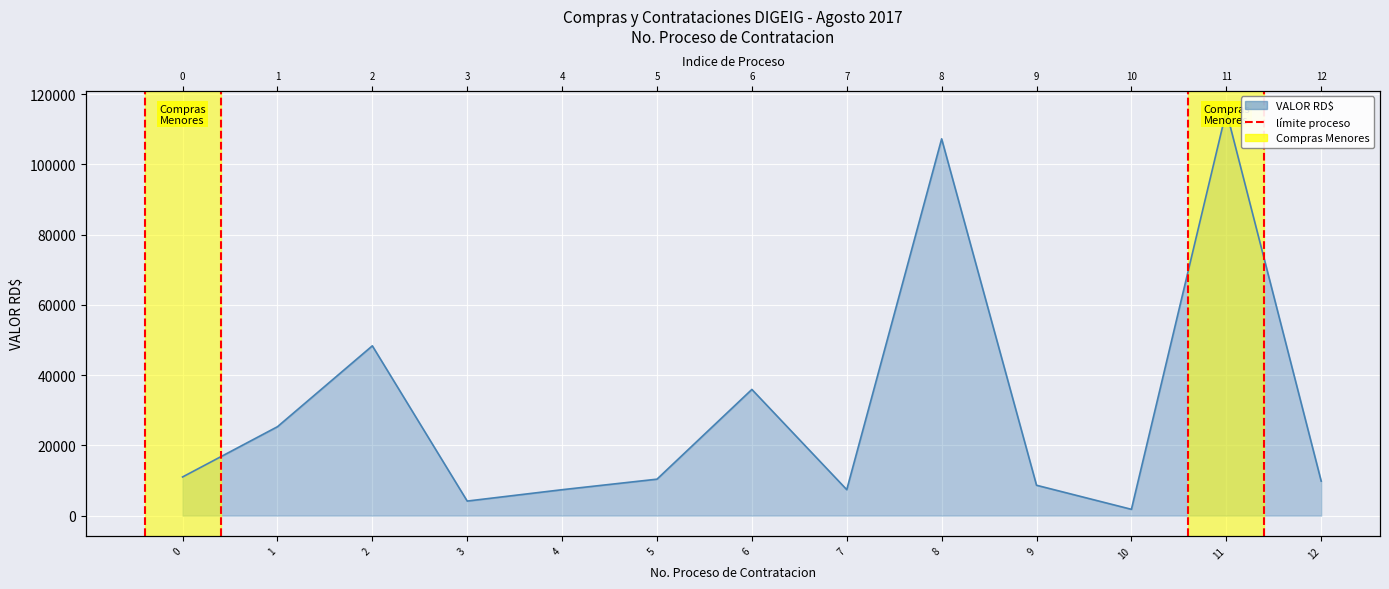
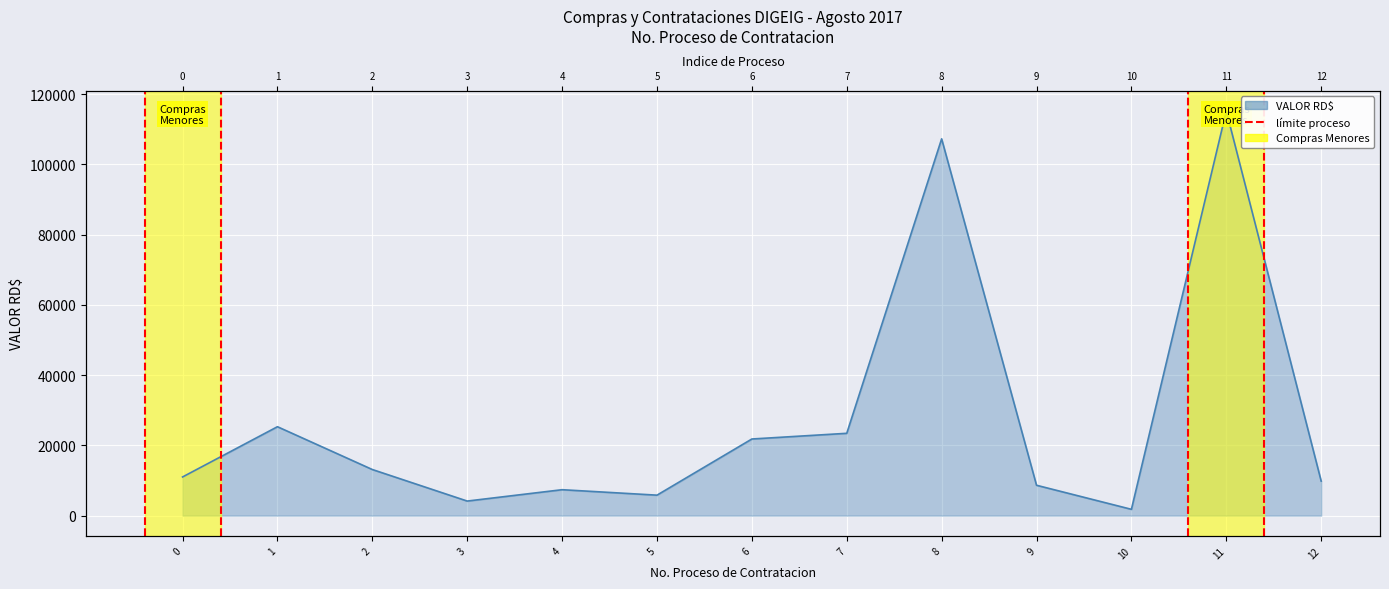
  {
    "1": 25000,
-   "2": 48000,
+   "2": 13000,
    "3": 4000,
    "4": 7000,
-   "5": 10000,
-   "6": 36000,
-   "7": 7000,
+   "5": 6000,
+   "6": 22000,
+   "7": 23000,
    "8": 107000,
    "9": 9000,
    "10": 2000,
    "12": 10000
  }
